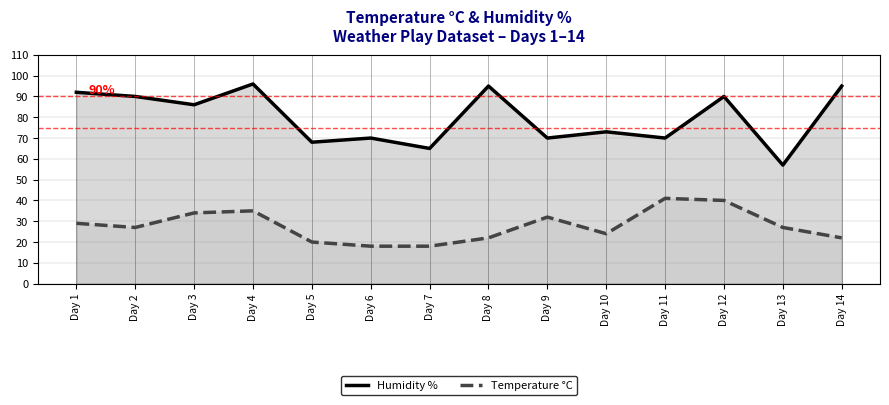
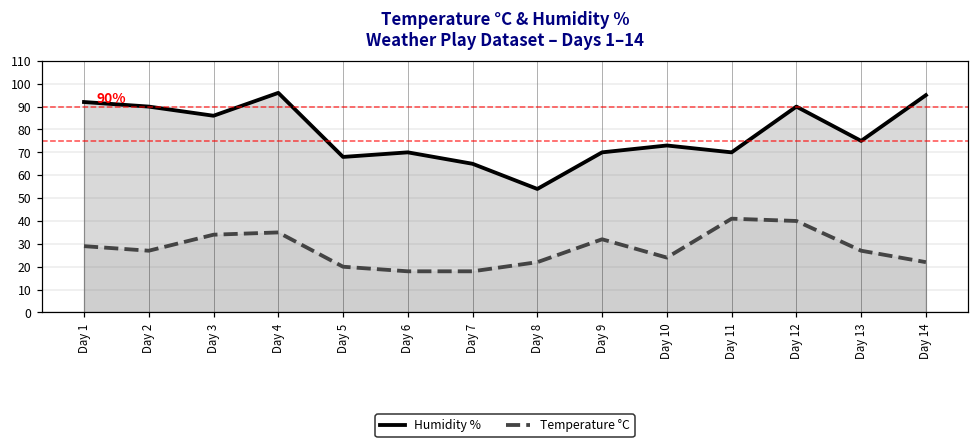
  {
    "Humidity %": {
      "Day 3": 86,
      "Day 4": 96,
      "Day 5": 68,
      "Day 6": 70,
      "Day 7": 65,
-     "Day 8": 95,
+     "Day 8": 54,
      "Day 9": 70,
      "Day 10": 73,
      "Day 11": 70,
      "Day 12": 90,
-     "Day 13": 57,
+     "Day 13": 75,
      "Day 14": 95
    },
    "Temperature °C": {
      "Day 1": 29,
      "Day 2": 27,
      "Day 3": 34,
      "Day 4": 35,
      "Day 5": 20,
      "Day 6": 18,
      "Day 7": 18,
      "Day 8": 22,
      "Day 9": 32,
      "Day 10": 24,
      "Day 11": 41,
      "Day 12": 40,
      "Day 13": 27,
      "Day 14": 22
    }
  }
